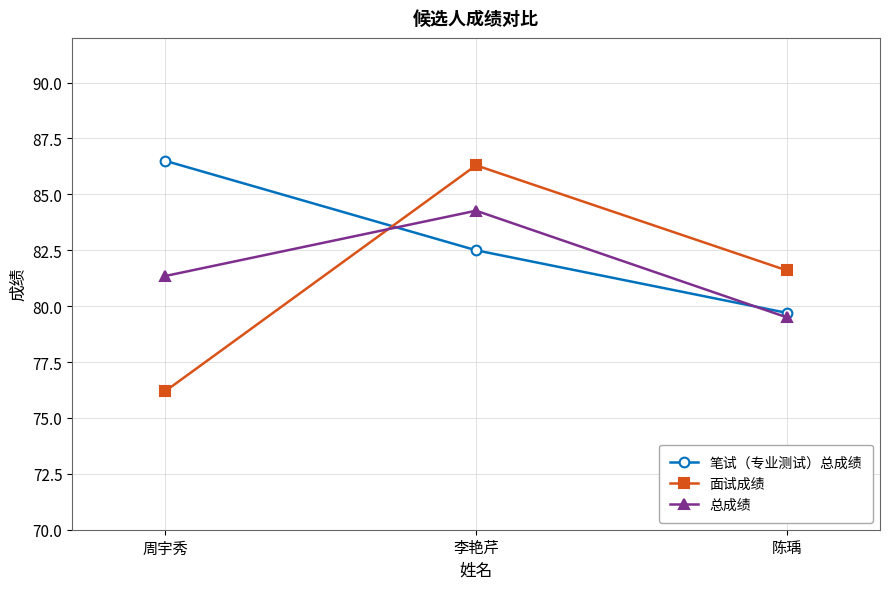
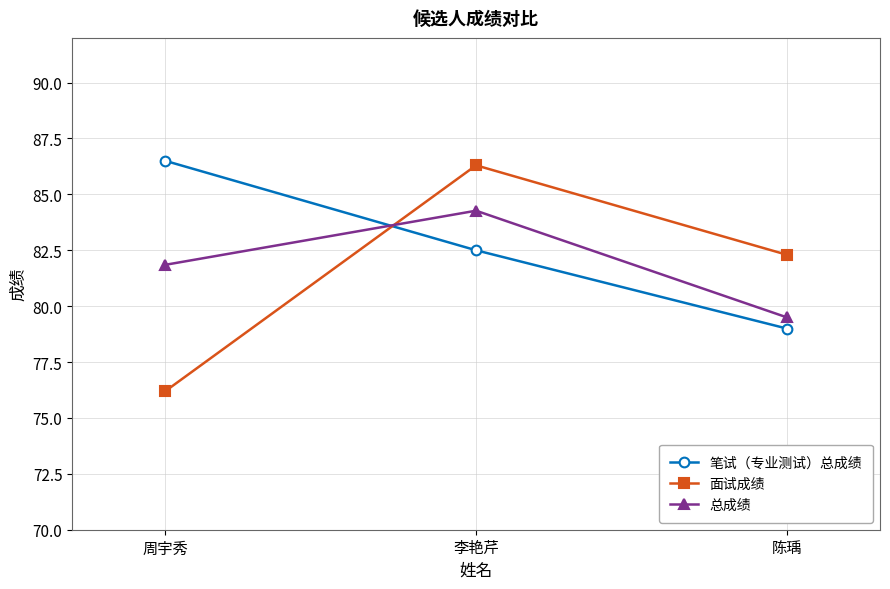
  {
    "笔试（专业测试）总成绩": {
      "周宇秀": 86.5,
      "李艳芹": 82.5,
-     "陈瑀": 79.7
+     "陈瑀": 79.0
    },
    "面试成绩": {
      "周宇秀": 76.2,
      "李艳芹": 86.3,
-     "陈瑀": 81.6
+     "陈瑀": 82.3
    },
    "总成绩": {
-     "周宇秀": 81.4,
+     "周宇秀": 81.9,
      "李艳芹": 84.3,
      "陈瑀": 79.5
    }
  }
